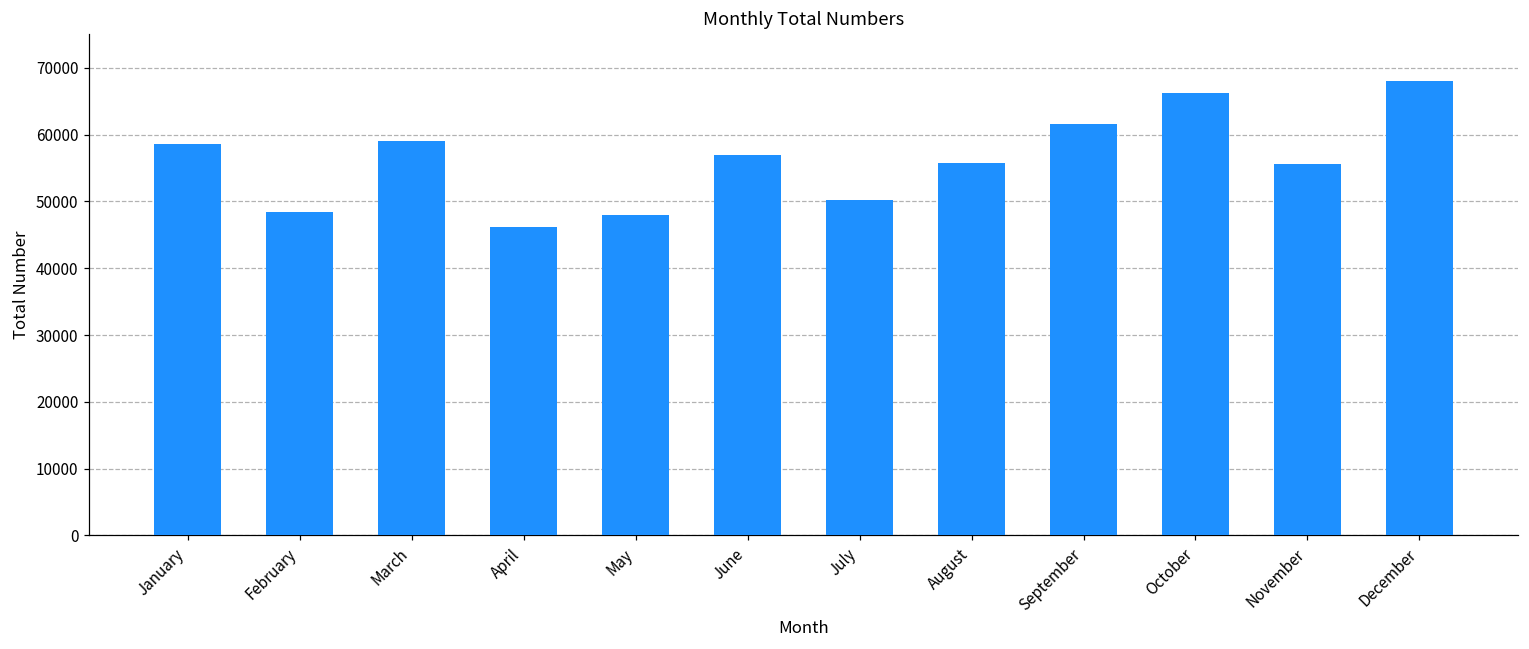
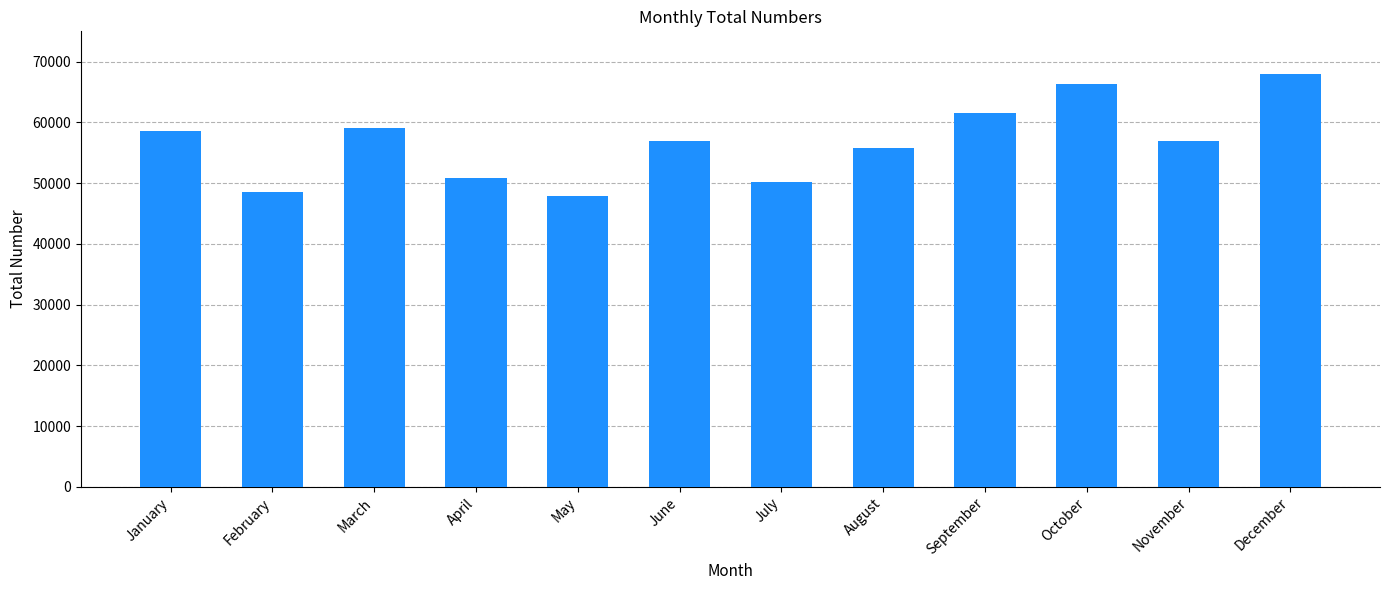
  {
    "January": 59000,
    "February": 48000,
    "March": 59000,
-   "April": 46000,
+   "April": 51000,
    "May": 48000,
    "June": 57000,
    "July": 50000,
    "August": 56000,
    "September": 62000,
    "October": 66000,
-   "November": 56000,
+   "November": 57000,
    "December": 68000
  }
